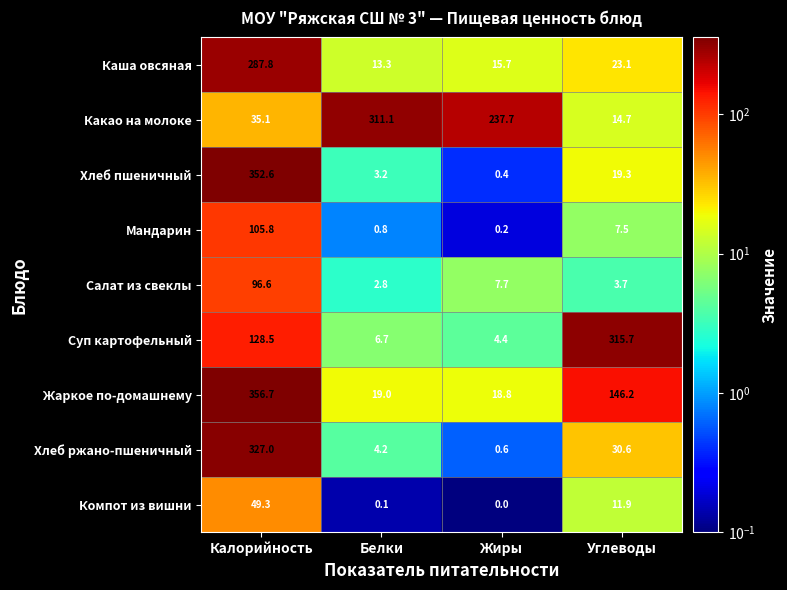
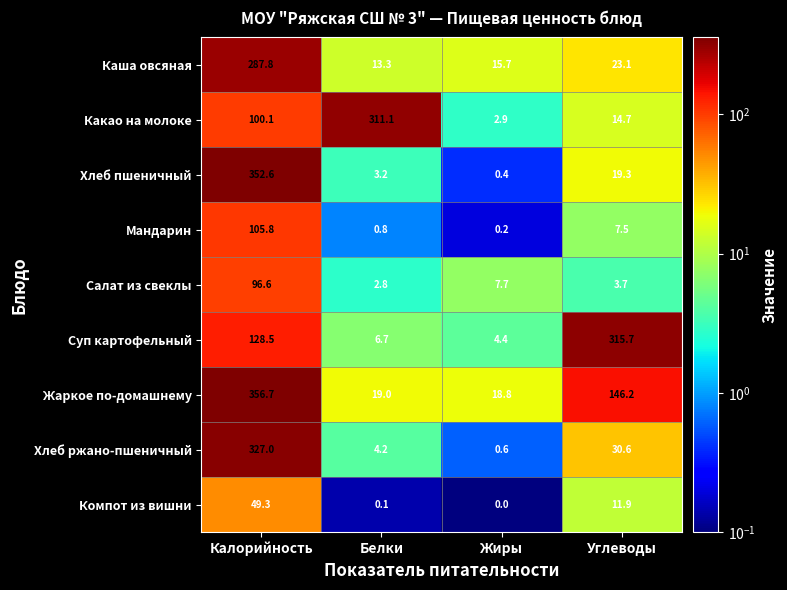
  {
    "Каша овсяная": {
      "Калорийность": 287.8,
      "Белки": 13.3,
      "Жиры": 15.7,
      "Углеводы": 23.1
    },
    "Какао на молоке": {
-     "Калорийность": 35.1,
+     "Калорийность": 100.1,
      "Белки": 311.1,
-     "Жиры": 237.7,
+     "Жиры": 2.9,
      "Углеводы": 14.7
    },
    "Хлеб пшеничный": {
      "Калорийность": 352.6,
      "Белки": 3.2,
      "Жиры": 0.4,
      "Углеводы": 19.3
    },
    "Мандарин": {
      "Калорийность": 105.8,
      "Белки": 0.8,
      "Жиры": 0.2,
      "Углеводы": 7.5
    },
    "Салат из свеклы": {
      "Калорийность": 96.6,
      "Белки": 2.8,
      "Жиры": 7.7,
      "Углеводы": 3.7
    },
    "Суп картофельный": {
      "Калорийность": 128.5,
      "Белки": 6.7,
      "Жиры": 4.4,
      "Углеводы": 315.7
    },
    "Жаркое по-домашнему": {
      "Калорийность": 356.7,
      "Белки": 19.0,
      "Жиры": 18.8,
      "Углеводы": 146.2
    },
    "Хлеб ржано-пшеничный": {
      "Калорийность": 327.0,
      "Белки": 4.2,
      "Жиры": 0.6,
      "Углеводы": 30.6
    },
    "Компот из вишни": {
      "Калорийность": 49.3,
      "Белки": 0.1,
      "Жиры": 0.0,
      "Углеводы": 11.9
    }
  }
